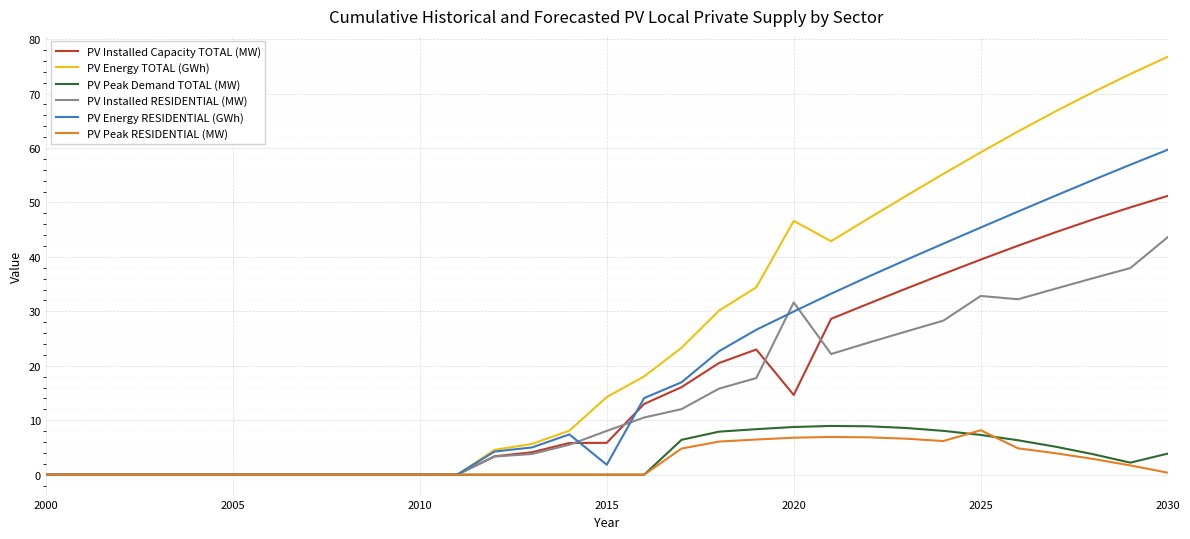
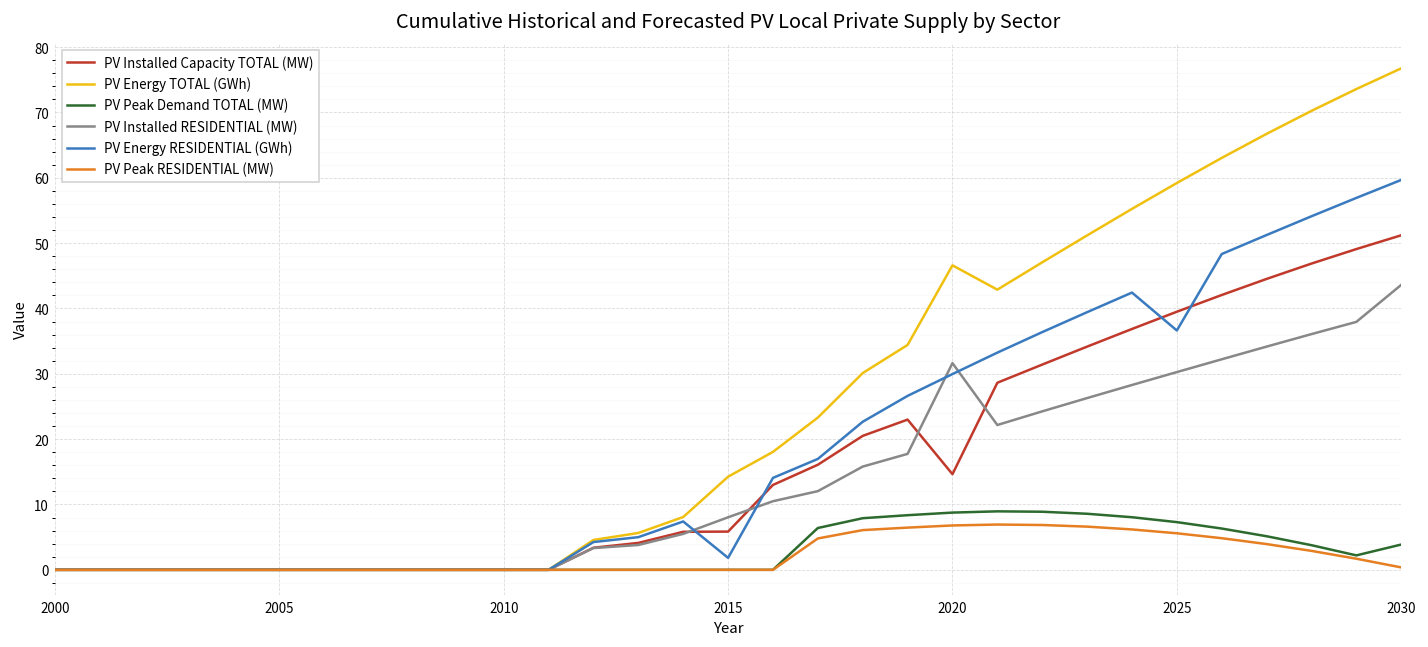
  {
    "PV Installed Capacity TOTAL (MW)": {
      "2015": 6,
      "2020": 15,
      "2025": 40,
      "2030": 51
    },
    "PV Energy TOTAL (GWh)": {
      "2015": 14,
      "2020": 47,
      "2025": 59,
      "2030": 77
    },
    "PV Peak Demand TOTAL (MW)": {
      "2020": 9,
      "2025": 7,
      "2030": 4
    },
    "PV Installed RESIDENTIAL (MW)": {
      "2015": 8,
      "2020": 32,
-     "2025": 33,
+     "2025": 30,
      "2030": 44
    },
    "PV Energy RESIDENTIAL (GWh)": {
      "2015": 2,
      "2020": 30,
-     "2025": 45,
+     "2025": 37,
      "2030": 60
    },
    "PV Peak RESIDENTIAL (MW)": {
      "2020": 7,
-     "2025": 8,
+     "2025": 6,
      "2030": 0
    }
  }
